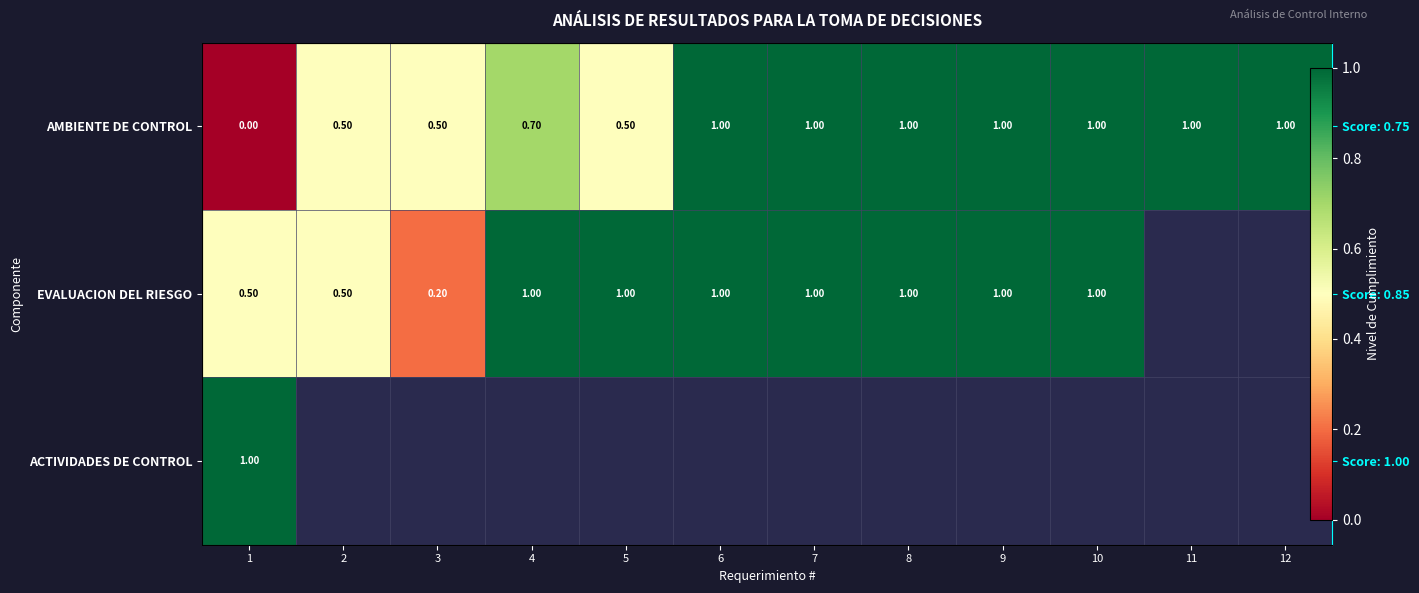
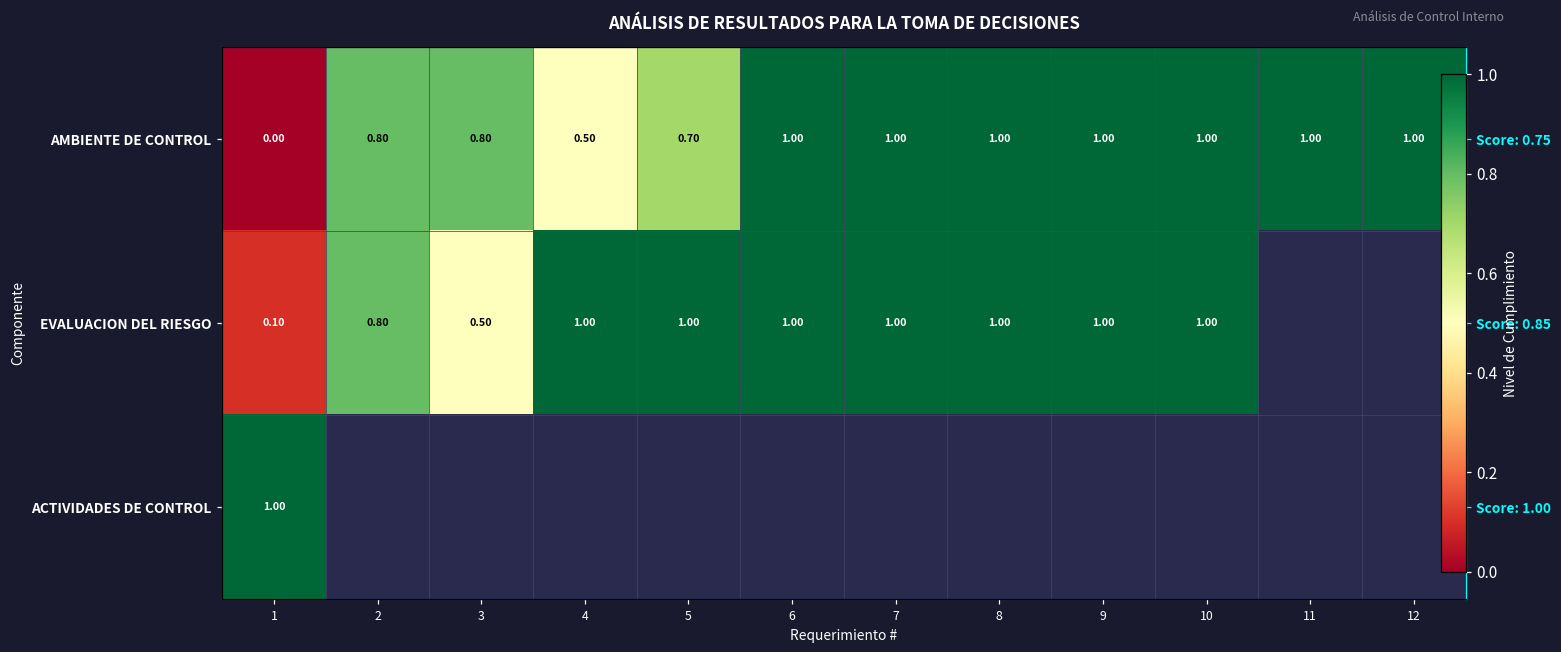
  {
    "AMBIENTE DE CONTROL": {
      "1": 0.00,
-     "2": 0.50,
-     "3": 0.50,
-     "4": 0.70,
-     "5": 0.50,
+     "2": 0.80,
+     "3": 0.80,
+     "4": 0.50,
+     "5": 0.70,
      "6": 1.00,
      "7": 1.00,
      "8": 1.00,
      "9": 1.00,
      "10": 1.00,
      "11": 1.00,
      "12": 1.00
    },
    "EVALUACION DEL RIESGO": {
-     "1": 0.50,
-     "2": 0.50,
-     "3": 0.20,
+     "1": 0.10,
+     "2": 0.80,
+     "3": 0.50,
      "4": 1.00,
      "5": 1.00,
      "6": 1.00,
      "7": 1.00,
      "8": 1.00,
      "9": 1.00,
      "10": 1.00
    },
    "ACTIVIDADES DE CONTROL": {
      "1": 1.00
    }
  }
